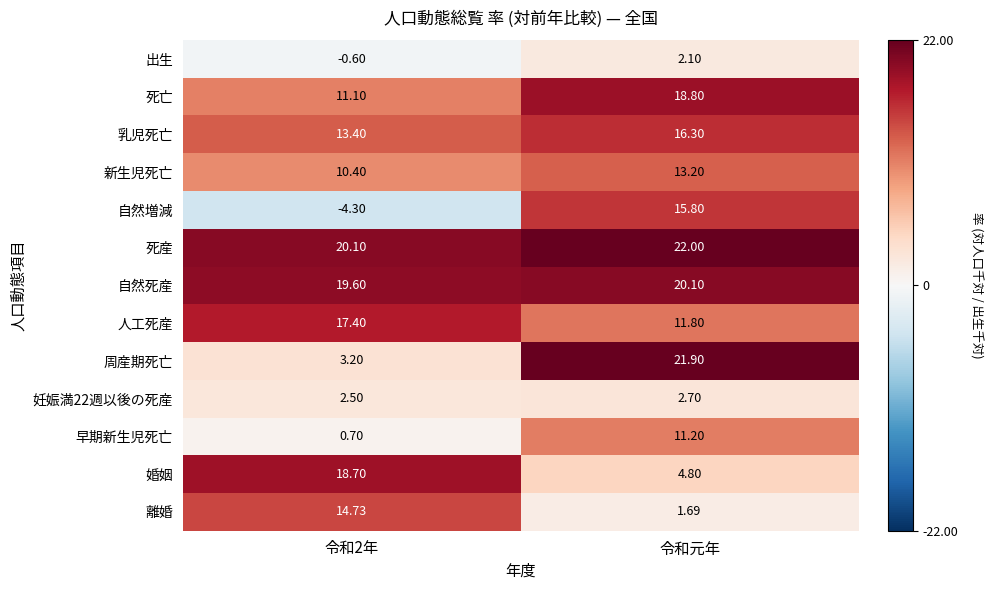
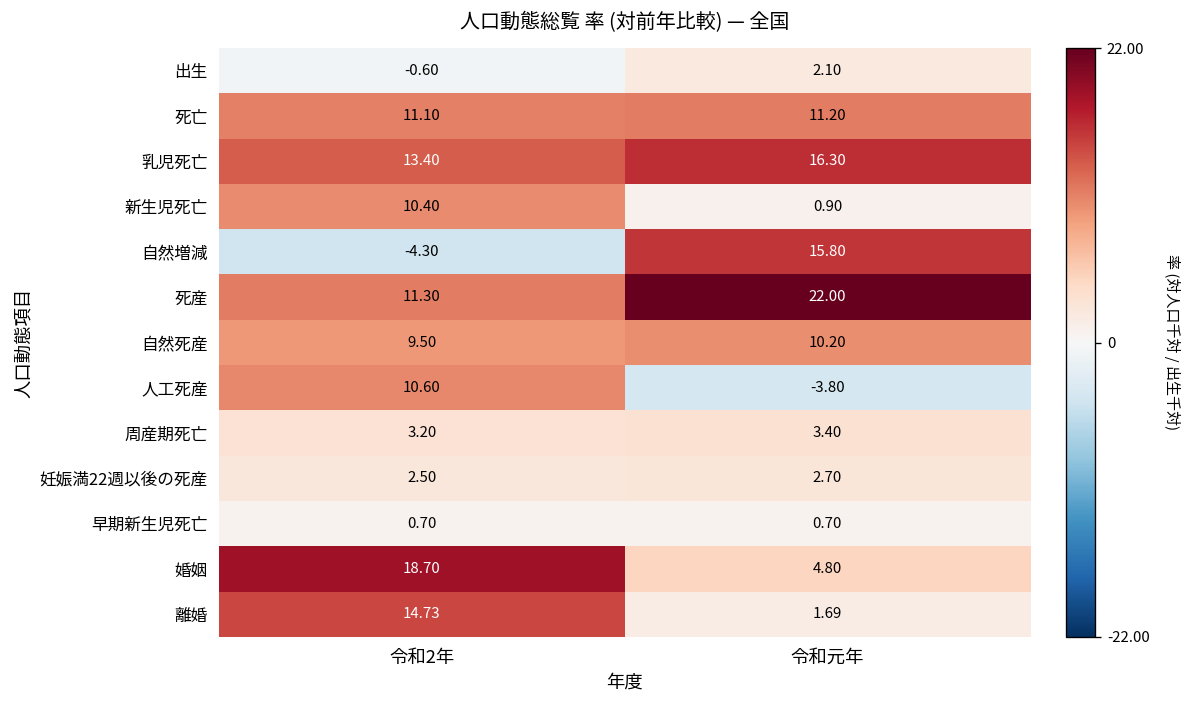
  {
    "出生": {
      "令和2年": -0.60,
      "令和元年": 2.10
    },
    "死亡": {
      "令和2年": 11.10,
-     "令和元年": 18.80
+     "令和元年": 11.20
    },
    "乳児死亡": {
      "令和2年": 13.40,
      "令和元年": 16.30
    },
    "新生児死亡": {
      "令和2年": 10.40,
-     "令和元年": 13.20
+     "令和元年": 0.90
    },
    "自然増減": {
      "令和2年": -4.30,
      "令和元年": 15.80
    },
    "死産": {
-     "令和2年": 20.10,
+     "令和2年": 11.30,
      "令和元年": 22.00
    },
    "自然死産": {
-     "令和2年": 19.60,
-     "令和元年": 20.10
+     "令和2年": 9.50,
+     "令和元年": 10.20
    },
    "人工死産": {
-     "令和2年": 17.40,
-     "令和元年": 11.80
+     "令和2年": 10.60,
+     "令和元年": -3.80
    },
    "周産期死亡": {
      "令和2年": 3.20,
-     "令和元年": 21.90
+     "令和元年": 3.40
    },
    "妊娠満22週以後の死産": {
      "令和2年": 2.50,
      "令和元年": 2.70
    },
    "早期新生児死亡": {
      "令和2年": 0.70,
-     "令和元年": 11.20
+     "令和元年": 0.70
    },
    "婚姻": {
      "令和2年": 18.70,
      "令和元年": 4.80
    },
    "離婚": {
      "令和2年": 14.73,
      "令和元年": 1.69
    }
  }
